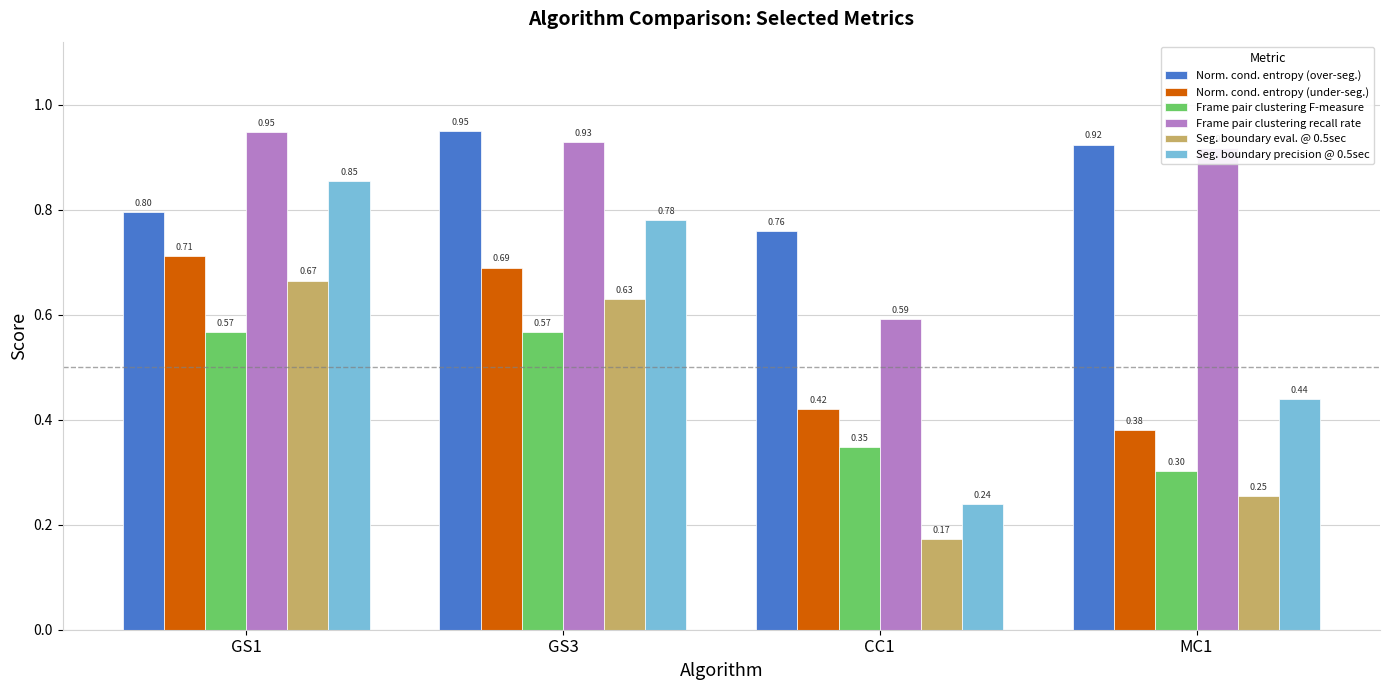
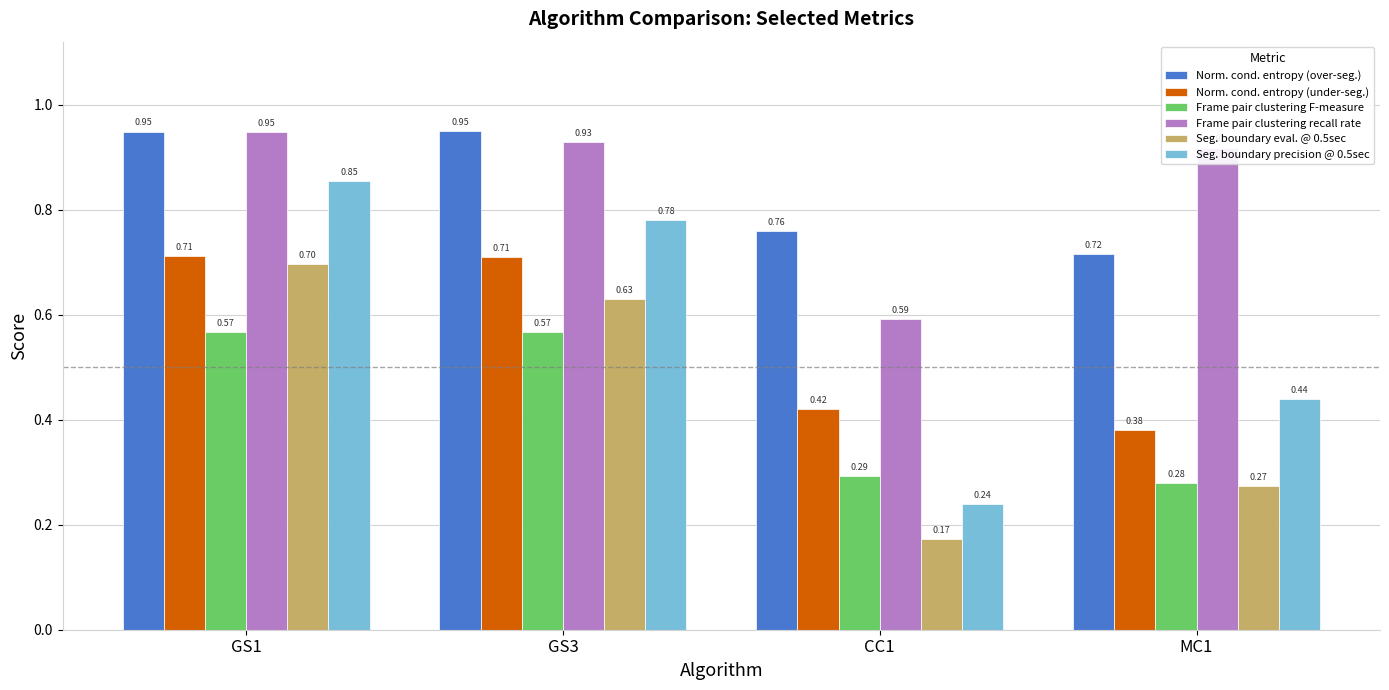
  {
    "Norm. cond. entropy (over-seg.)": {
-     "GS1": 0.80,
+     "GS1": 0.95,
      "GS3": 0.95,
      "CC1": 0.76,
-     "MC1": 0.92
+     "MC1": 0.72
    },
    "Norm. cond. entropy (under-seg.)": {
      "GS1": 0.71,
-     "GS3": 0.69,
+     "GS3": 0.71,
      "CC1": 0.42,
      "MC1": 0.38
    },
    "Frame pair clustering F-measure": {
      "GS1": 0.57,
      "GS3": 0.57,
-     "CC1": 0.35,
-     "MC1": 0.30
+     "CC1": 0.29,
+     "MC1": 0.28
    },
    "Frame pair clustering recall rate": {
      "GS1": 0.95,
      "GS3": 0.93,
      "CC1": 0.59
    },
    "Seg. boundary eval. @ 0.5sec": {
-     "GS1": 0.67,
+     "GS1": 0.70,
      "GS3": 0.63,
      "CC1": 0.17,
-     "MC1": 0.25
+     "MC1": 0.27
    },
    "Seg. boundary precision @ 0.5sec": {
      "GS1": 0.85,
      "GS3": 0.78,
      "CC1": 0.24,
      "MC1": 0.44
    }
  }
